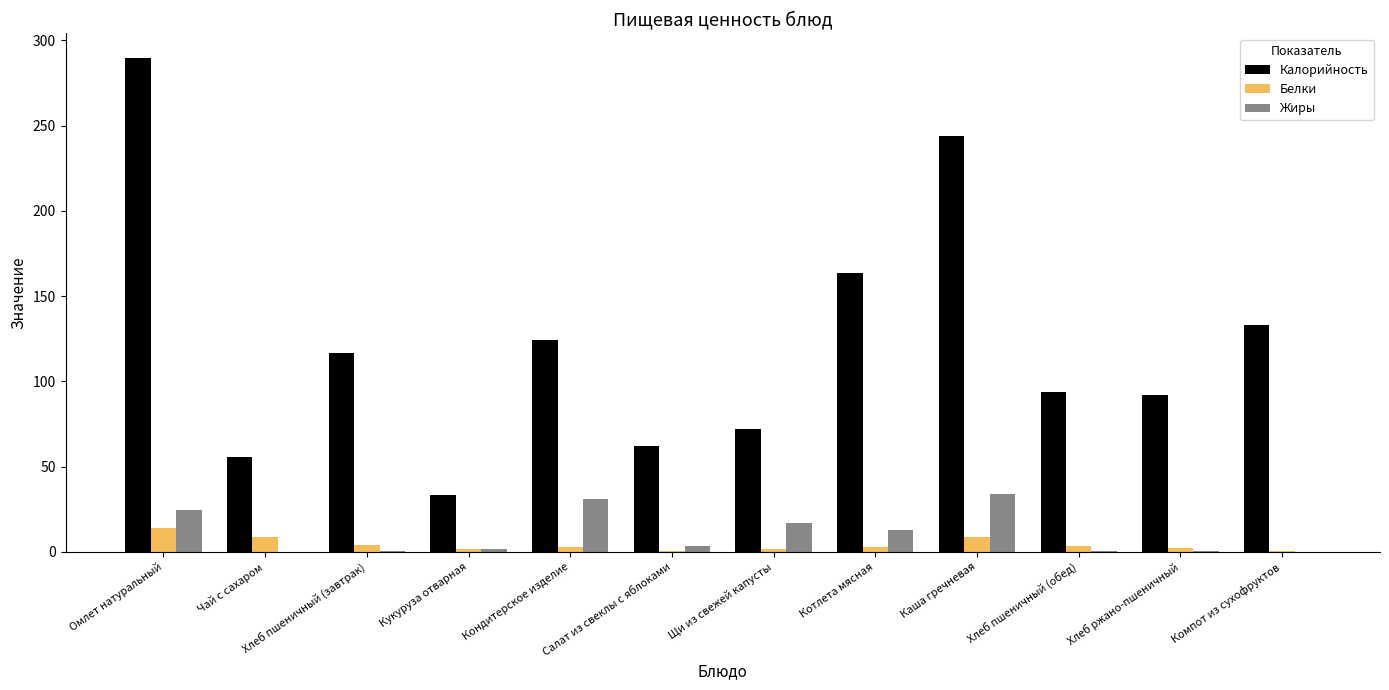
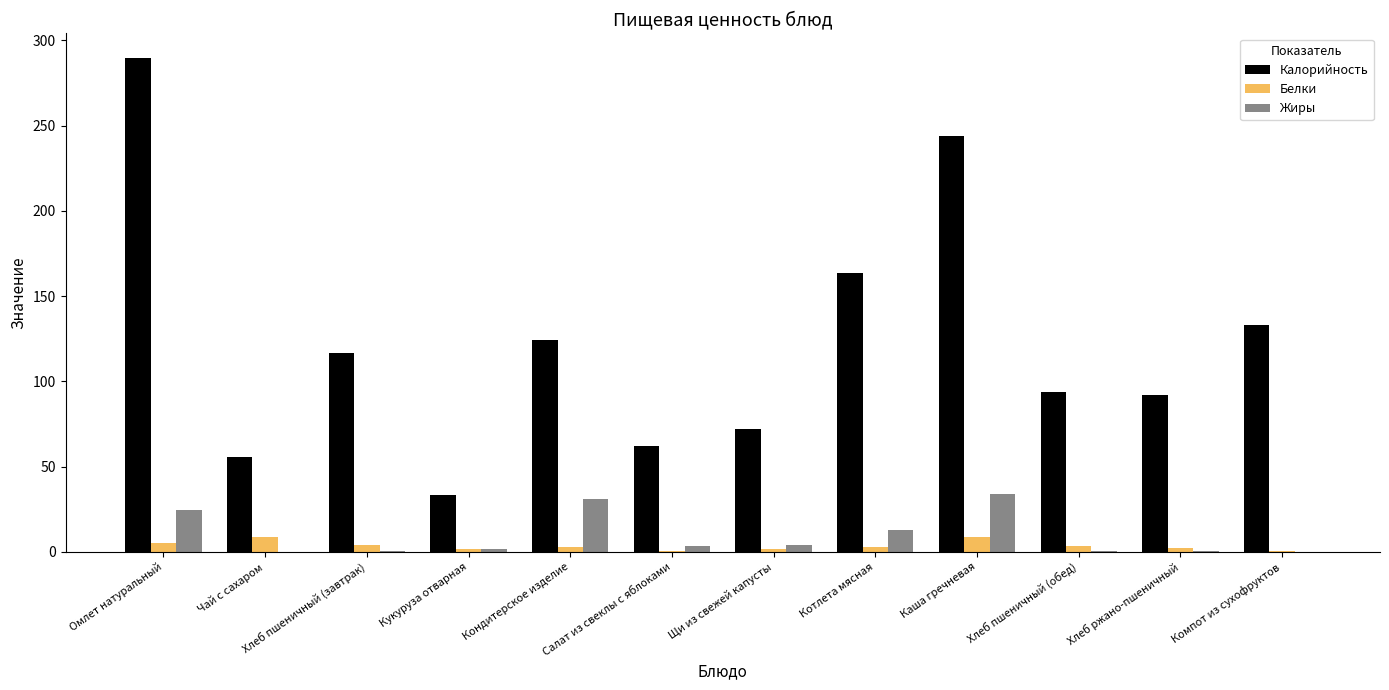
  {
    "Калорийность": {
      "Омлет натуральный": 290,
      "Чай с сахаром": 56,
      "Хлеб пшеничный (завтрак)": 117,
      "Кукуруза отварная": 33,
      "Кондитерское изделие": 124,
      "Салат из свеклы с яблоками": 62,
      "Щи из свежей капусты": 72,
      "Котлета мясная": 164,
      "Каша гречневая": 244,
      "Хлеб пшеничный (обед)": 94,
      "Хлеб ржано-пшеничный": 92,
      "Компот из сухофруктов": 133
    },
    "Белки": {
-     "Омлет натуральный": 14,
+     "Омлет натуральный": 5,
      "Чай с сахаром": 8,
      "Хлеб пшеничный (завтрак)": 4,
      "Кукуруза отварная": 2,
      "Кондитерское изделие": 3,
      "Котлета мясная": 3,
      "Каша гречневая": 9,
      "Хлеб пшеничный (обед)": 3,
      "Хлеб ржано-пшеничный": 2
    },
    "Жиры": {
      "Омлет натуральный": 25,
      "Кукуруза отварная": 1,
      "Кондитерское изделие": 31,
      "Салат из свеклы с яблоками": 4,
-     "Щи из свежей капусты": 17,
+     "Щи из свежей капусты": 4,
      "Котлета мясная": 13,
      "Каша гречневая": 34
    }
  }
